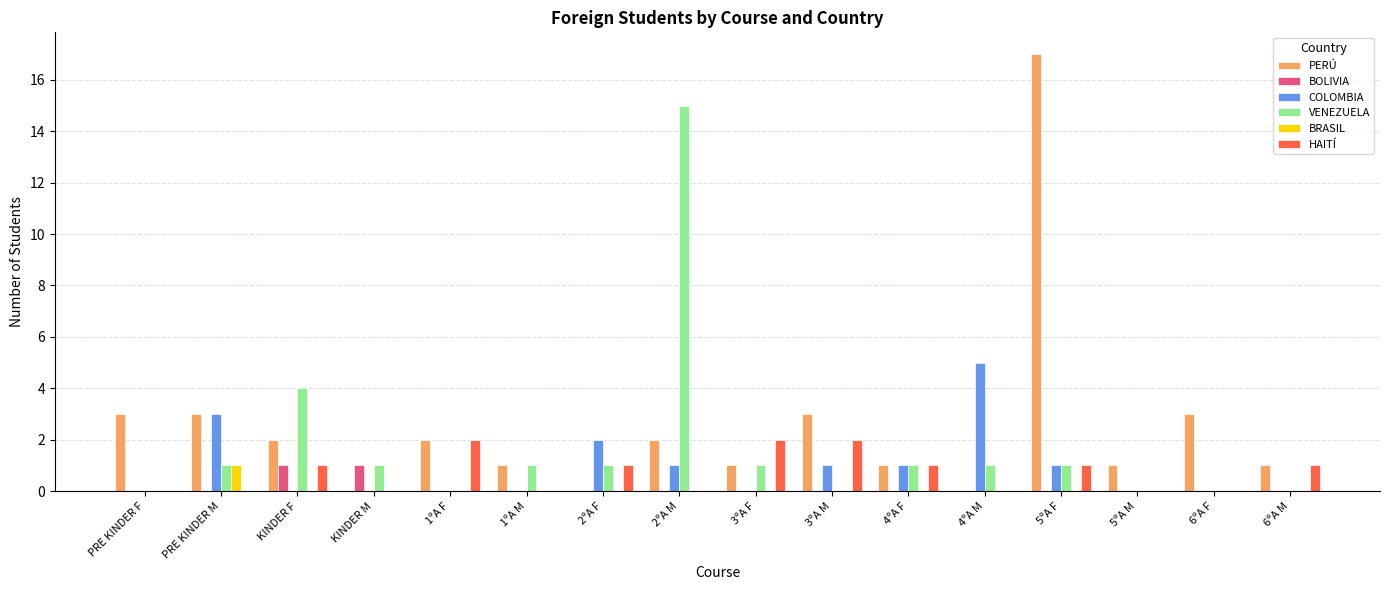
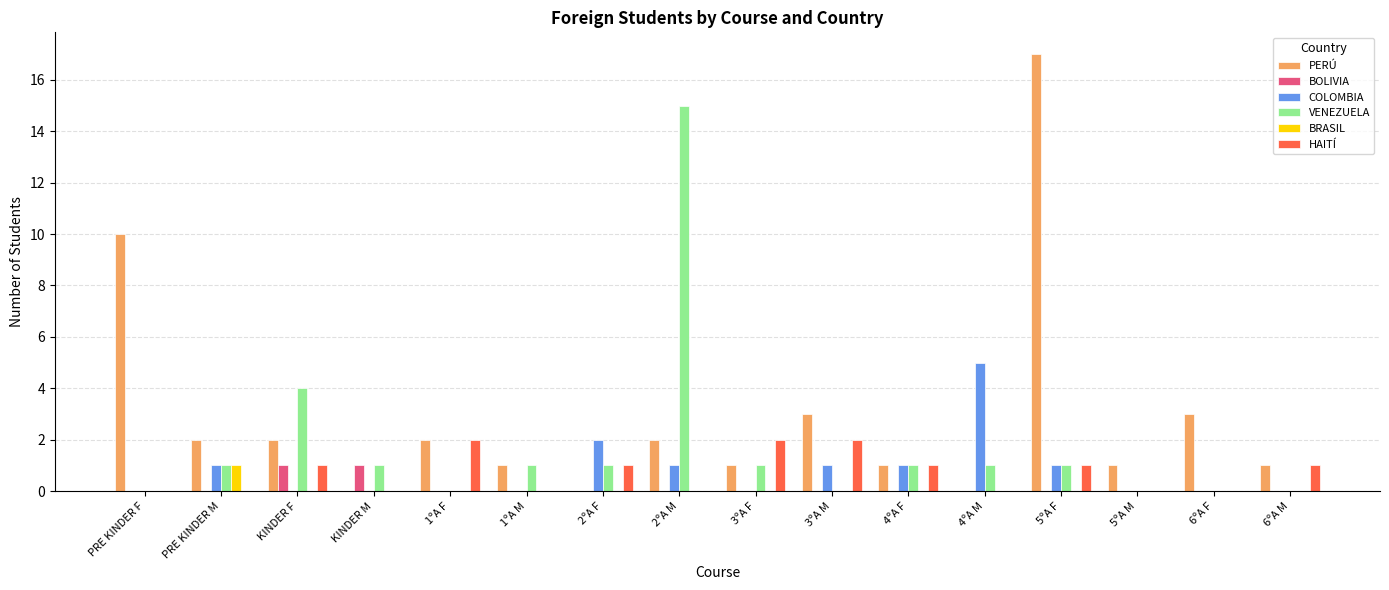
  {
    "PERÚ": {
-     "PRE KINDER F": 3,
-     "PRE KINDER M": 3,
+     "PRE KINDER F": 10,
+     "PRE KINDER M": 2,
      "KINDER F": 2,
      "KINDER M": 0,
      "1ºA F": 2,
      "1ºA M": 1,
      "2ºA F": 0,
      "2ºA M": 2,
      "3ºA F": 1,
      "3ºA M": 3,
      "4ºA F": 1,
      "4ºA M": 0,
      "5ºA F": 17,
      "5ºA M": 1,
      "6ºA F": 3,
      "6ºA M": 1
    },
    "BOLIVIA": {
      "PRE KINDER F": 0,
      "PRE KINDER M": 0,
      "KINDER F": 1,
      "KINDER M": 1,
      "1ºA F": 0,
      "1ºA M": 0,
      "2ºA F": 0,
      "2ºA M": 0,
      "3ºA F": 0,
      "3ºA M": 0,
      "4ºA F": 0,
      "4ºA M": 0,
      "5ºA F": 0,
      "5ºA M": 0,
      "6ºA F": 0,
      "6ºA M": 0
    },
    "COLOMBIA": {
      "PRE KINDER F": 0,
-     "PRE KINDER M": 3,
+     "PRE KINDER M": 1,
      "KINDER F": 0,
      "KINDER M": 0,
      "1ºA F": 0,
      "1ºA M": 0,
      "2ºA F": 2,
      "2ºA M": 1,
      "3ºA F": 0,
      "3ºA M": 1,
      "4ºA F": 1,
      "4ºA M": 5,
      "5ºA F": 1,
      "5ºA M": 0,
      "6ºA F": 0,
      "6ºA M": 0
    },
    "VENEZUELA": {
      "PRE KINDER F": 0,
      "PRE KINDER M": 1,
      "KINDER F": 4,
      "KINDER M": 1,
      "1ºA F": 0,
      "1ºA M": 1,
      "2ºA F": 1,
      "2ºA M": 15,
      "3ºA F": 1,
      "3ºA M": 0,
      "4ºA F": 1,
      "4ºA M": 1,
      "5ºA F": 1,
      "5ºA M": 0,
      "6ºA F": 0,
      "6ºA M": 0
    },
    "BRASIL": {
      "PRE KINDER F": 0,
      "PRE KINDER M": 1,
      "KINDER F": 0,
      "KINDER M": 0,
      "1ºA F": 0,
      "1ºA M": 0,
      "2ºA F": 0,
      "2ºA M": 0,
      "3ºA F": 0,
      "3ºA M": 0,
      "4ºA F": 0,
      "4ºA M": 0,
      "5ºA F": 0,
      "5ºA M": 0,
      "6ºA F": 0,
      "6ºA M": 0
    },
    "HAITÍ": {
      "PRE KINDER F": 0,
      "PRE KINDER M": 0,
      "KINDER F": 1,
      "KINDER M": 0,
      "1ºA F": 2,
      "1ºA M": 0,
      "2ºA F": 1,
      "2ºA M": 0,
      "3ºA F": 2,
      "3ºA M": 2,
      "4ºA F": 1,
      "4ºA M": 0,
      "5ºA F": 1,
      "5ºA M": 0,
      "6ºA F": 0,
      "6ºA M": 1
    }
  }
